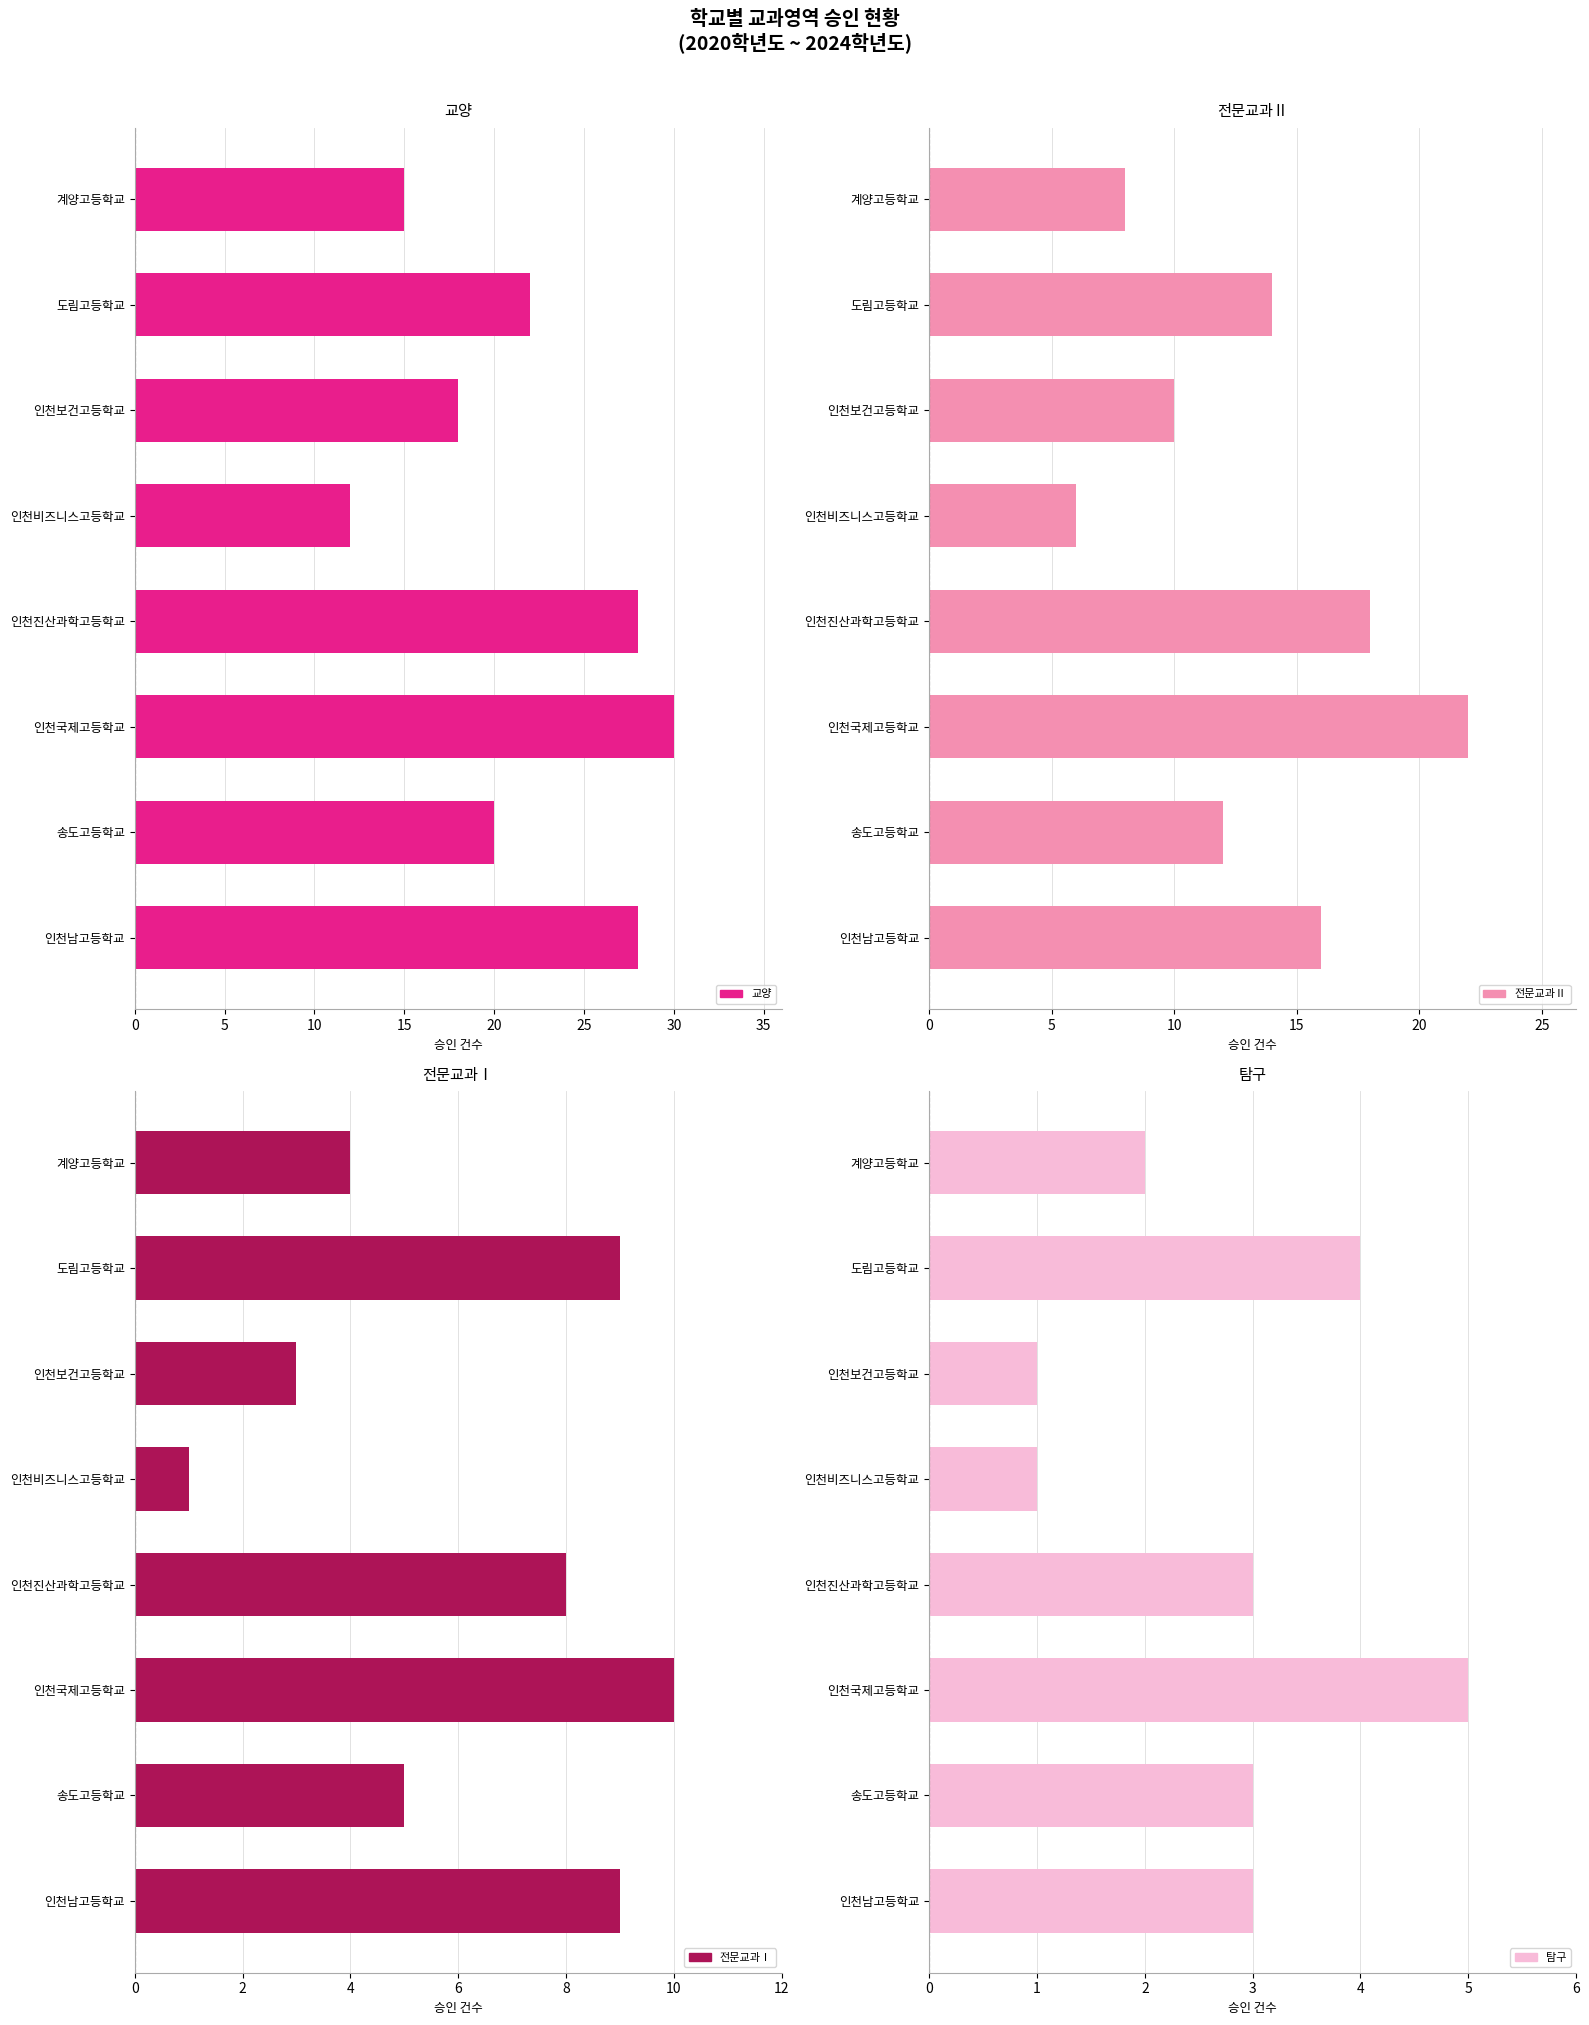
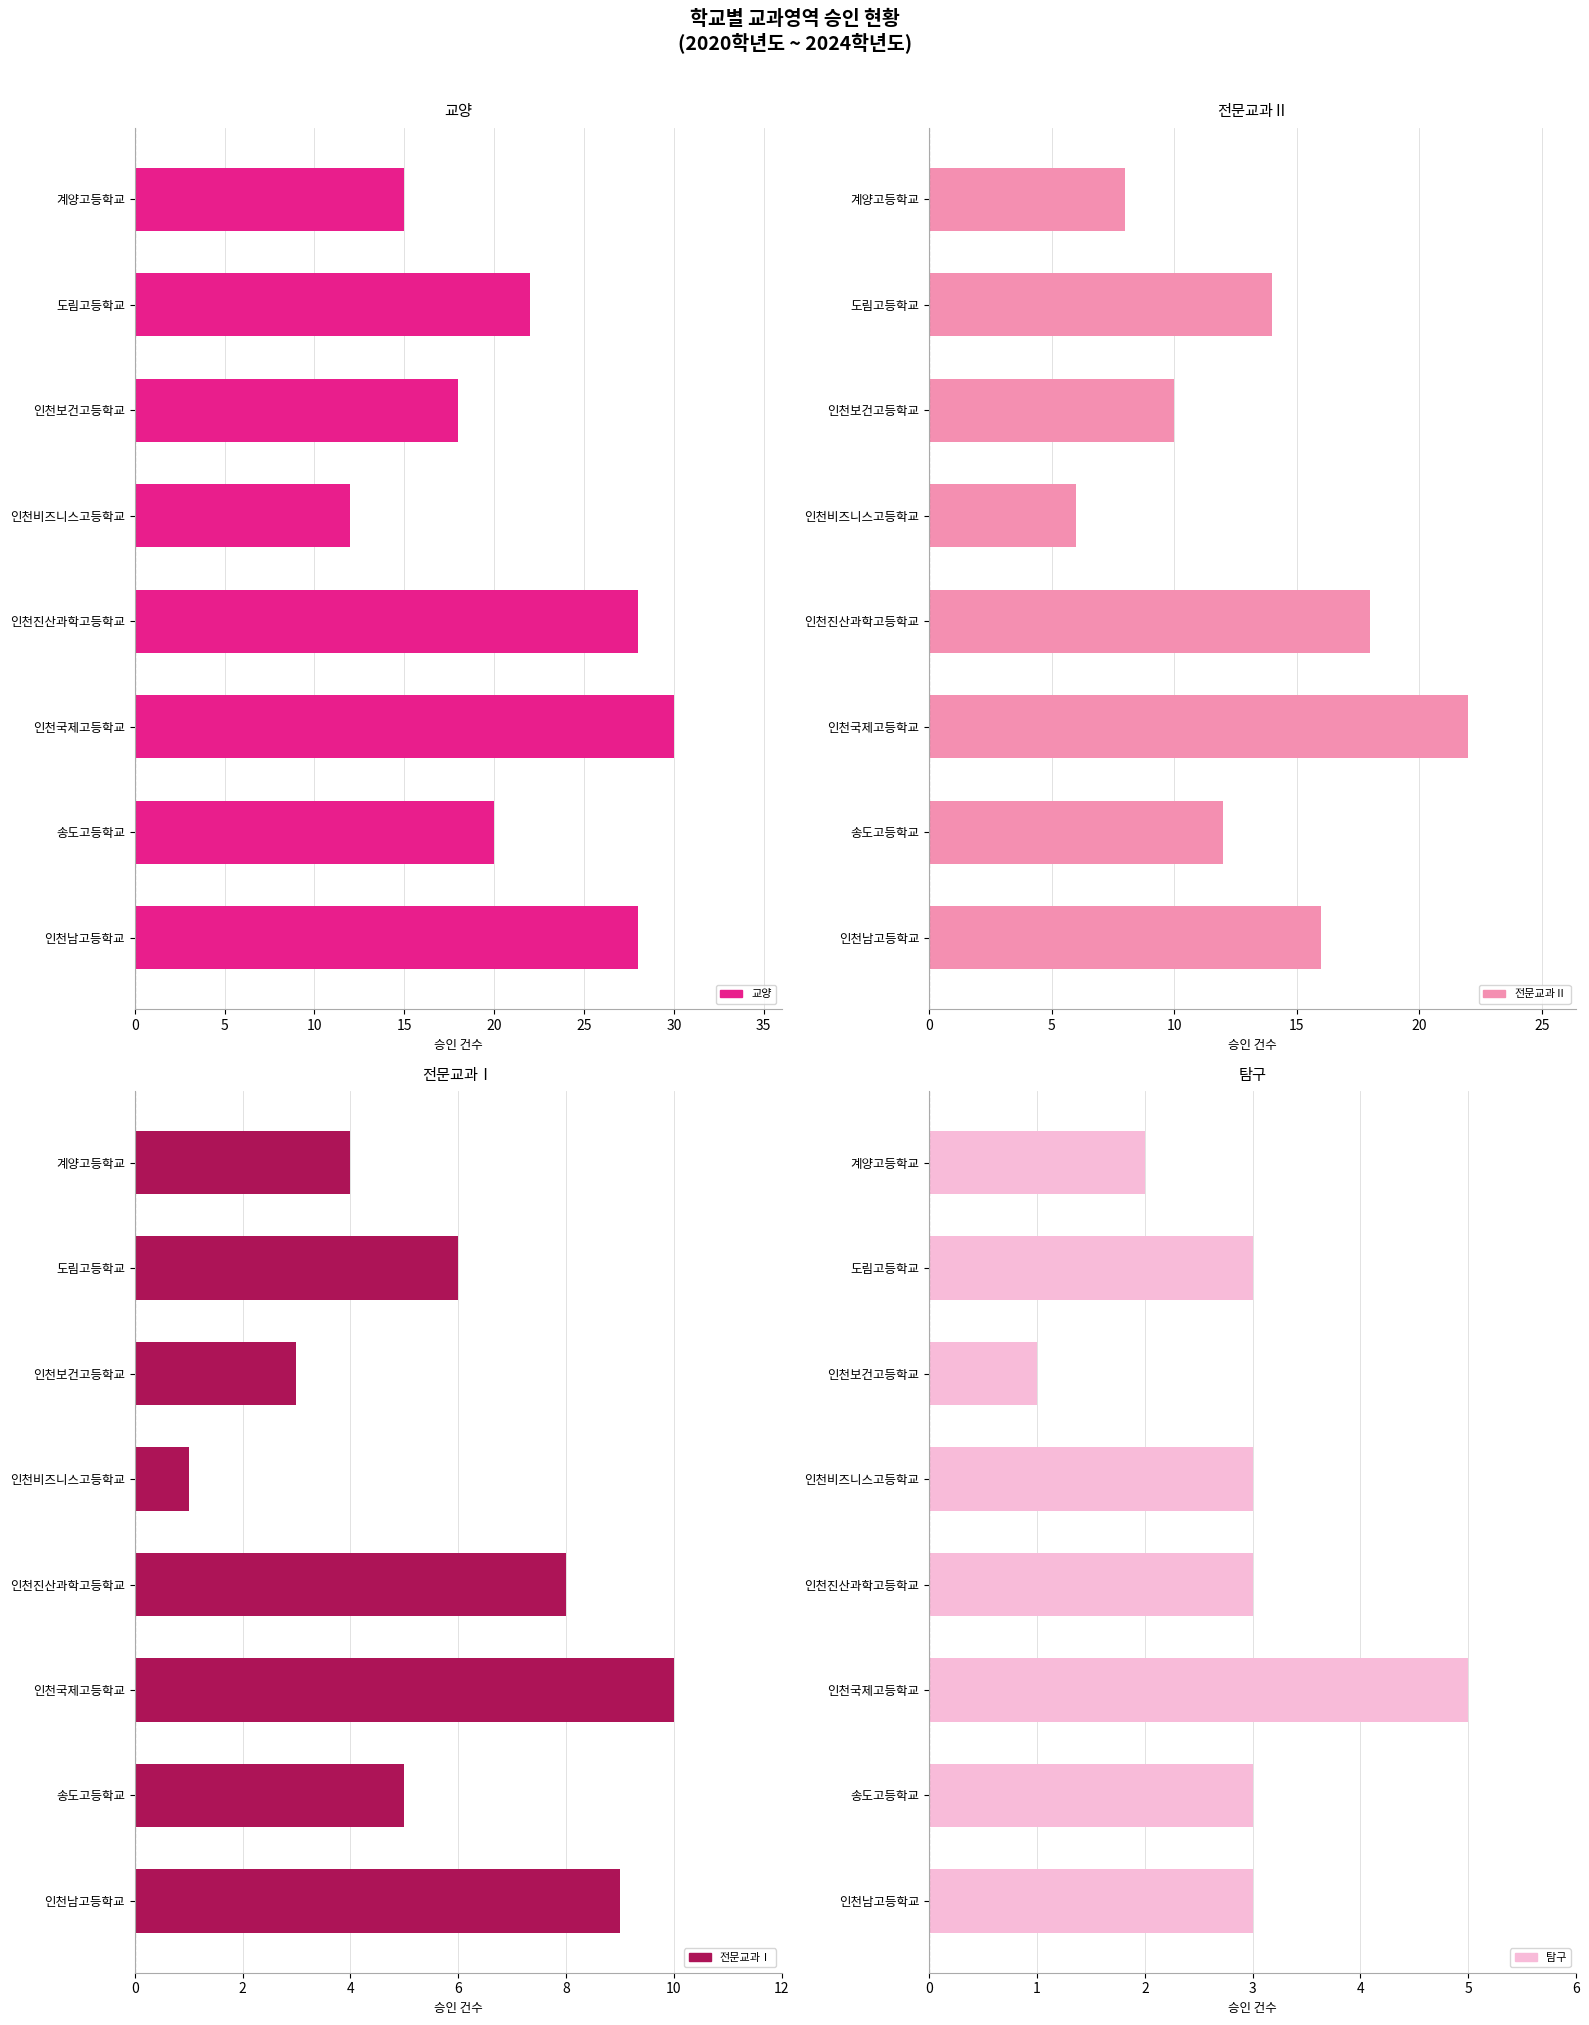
  {
    "교양": {
      "계양고등학교": 15.0,
      "도림고등학교": 22.0,
      "인천보건고등학교": 18.0,
      "인천비즈니스고등학교": 12.0,
      "인천진산과학고등학교": 28.0,
      "인천국제고등학교": 30.0,
      "송도고등학교": 20.0,
      "인천남고등학교": 28.0
    },
    "전문교과Ⅱ": {
      "계양고등학교": 8.0,
      "도림고등학교": 14.0,
      "인천보건고등학교": 10.0,
      "인천비즈니스고등학교": 6.0,
      "인천진산과학고등학교": 18.0,
      "인천국제고등학교": 22.0,
      "송도고등학교": 12.0,
      "인천남고등학교": 16.0
    },
    "전문교과Ⅰ": {
      "계양고등학교": 4,
-     "도림고등학교": 9,
+     "도림고등학교": 6,
      "인천보건고등학교": 3,
      "인천비즈니스고등학교": 1,
      "인천진산과학고등학교": 8,
      "인천국제고등학교": 10,
      "송도고등학교": 5,
      "인천남고등학교": 9
    },
    "탐구": {
      "계양고등학교": 2,
-     "도림고등학교": 4,
+     "도림고등학교": 3,
      "인천보건고등학교": 1,
-     "인천비즈니스고등학교": 1,
+     "인천비즈니스고등학교": 3,
      "인천진산과학고등학교": 3,
      "인천국제고등학교": 5,
      "송도고등학교": 3,
      "인천남고등학교": 3
    }
  }
